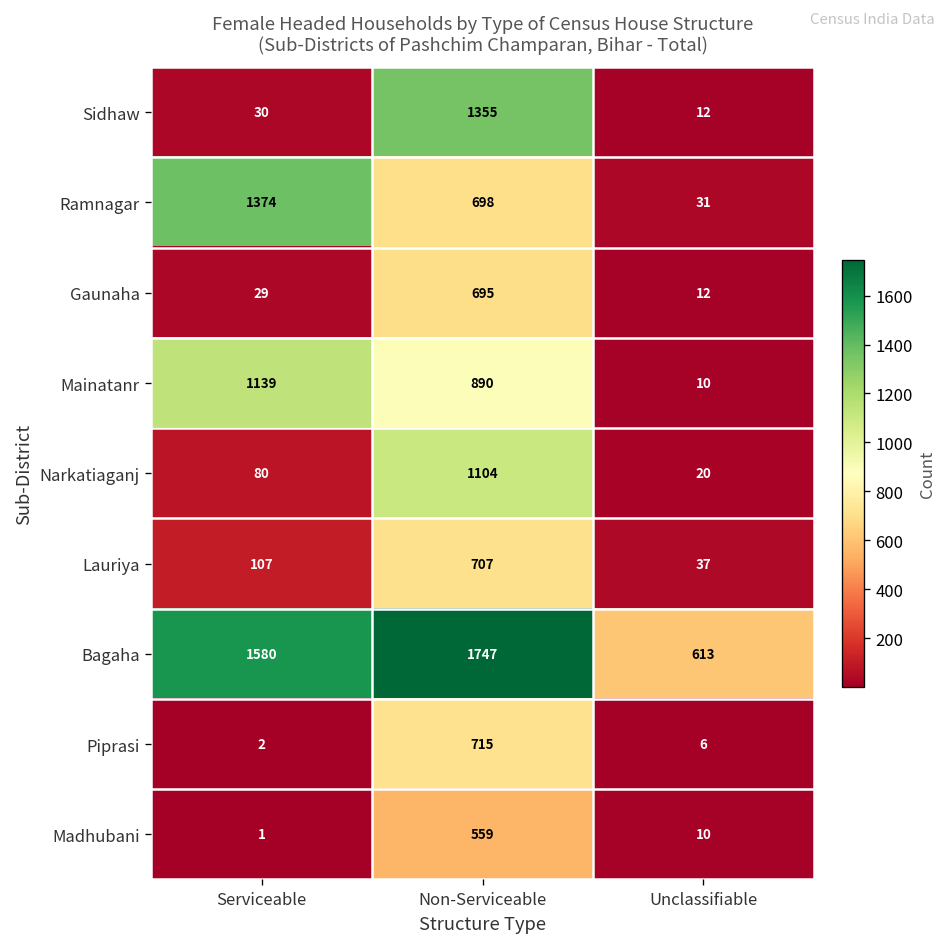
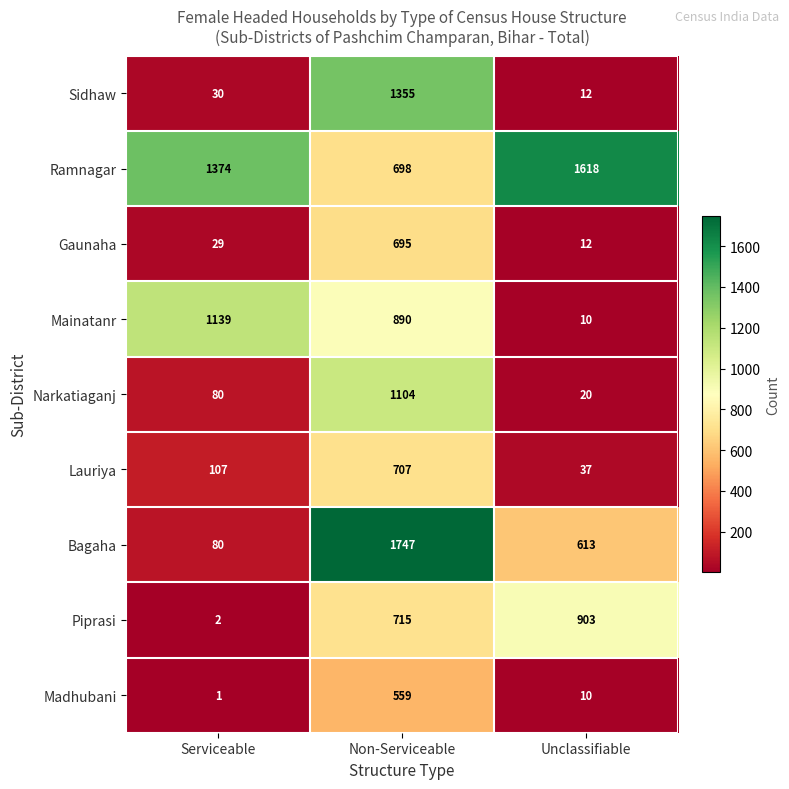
  {
    "Sidhaw": {
      "Serviceable": 30,
      "Non-Serviceable": 1355,
      "Unclassifiable": 12
    },
    "Ramnagar": {
      "Serviceable": 1374,
      "Non-Serviceable": 698,
-     "Unclassifiable": 31
+     "Unclassifiable": 1618
    },
    "Gaunaha": {
      "Serviceable": 29,
      "Non-Serviceable": 695,
      "Unclassifiable": 12
    },
    "Mainatanr": {
      "Serviceable": 1139,
      "Non-Serviceable": 890,
      "Unclassifiable": 10
    },
    "Narkatiaganj": {
      "Serviceable": 80,
      "Non-Serviceable": 1104,
      "Unclassifiable": 20
    },
    "Lauriya": {
      "Serviceable": 107,
      "Non-Serviceable": 707,
      "Unclassifiable": 37
    },
    "Bagaha": {
-     "Serviceable": 1580,
+     "Serviceable": 80,
      "Non-Serviceable": 1747,
      "Unclassifiable": 613
    },
    "Piprasi": {
      "Serviceable": 2,
      "Non-Serviceable": 715,
-     "Unclassifiable": 6
+     "Unclassifiable": 903
    },
    "Madhubani": {
      "Serviceable": 1,
      "Non-Serviceable": 559,
      "Unclassifiable": 10
    }
  }
